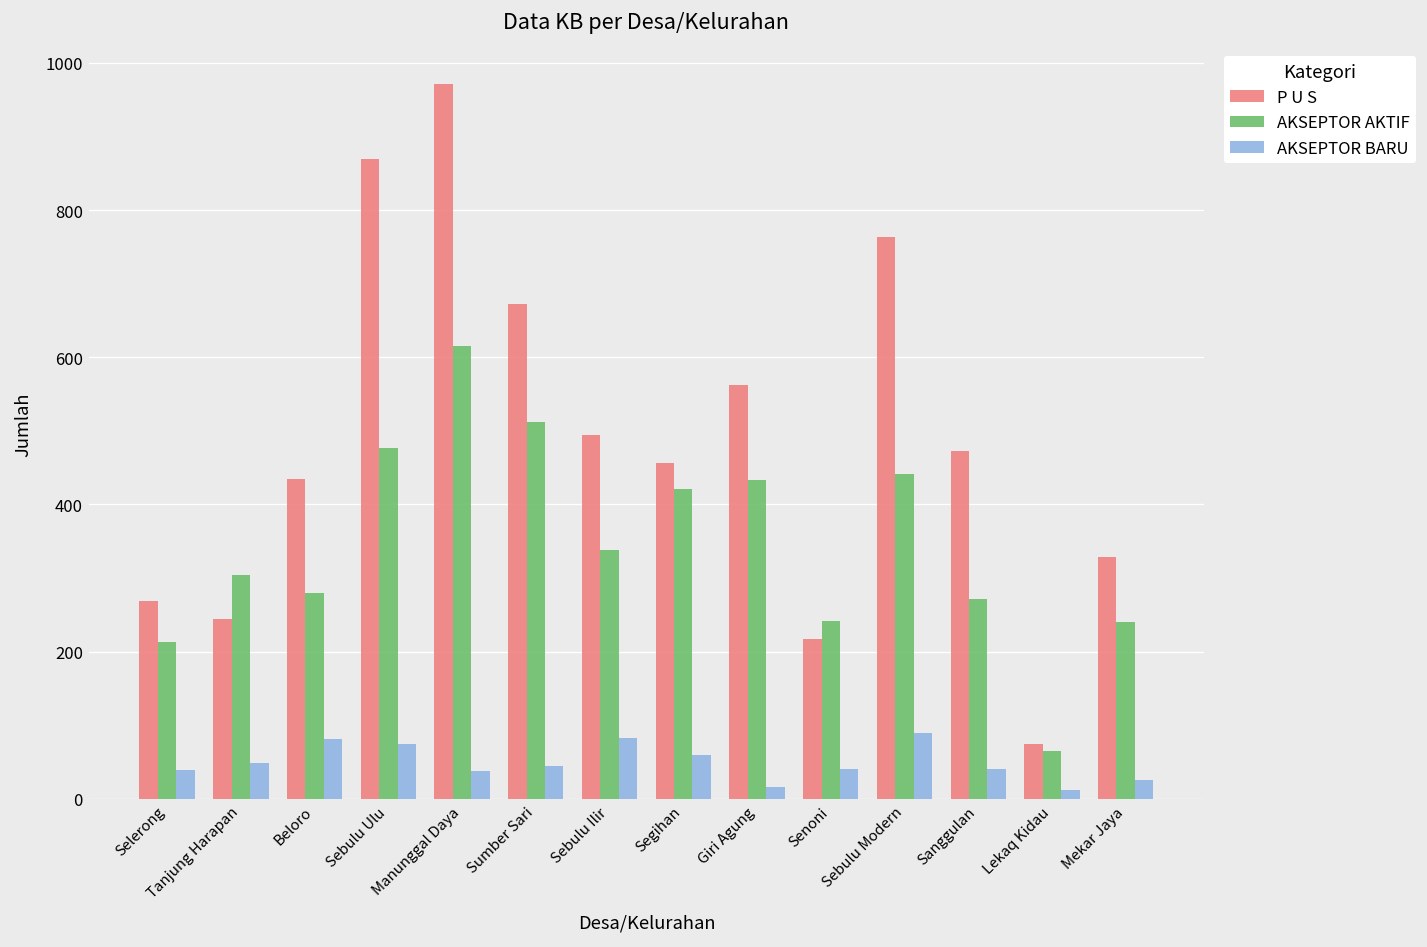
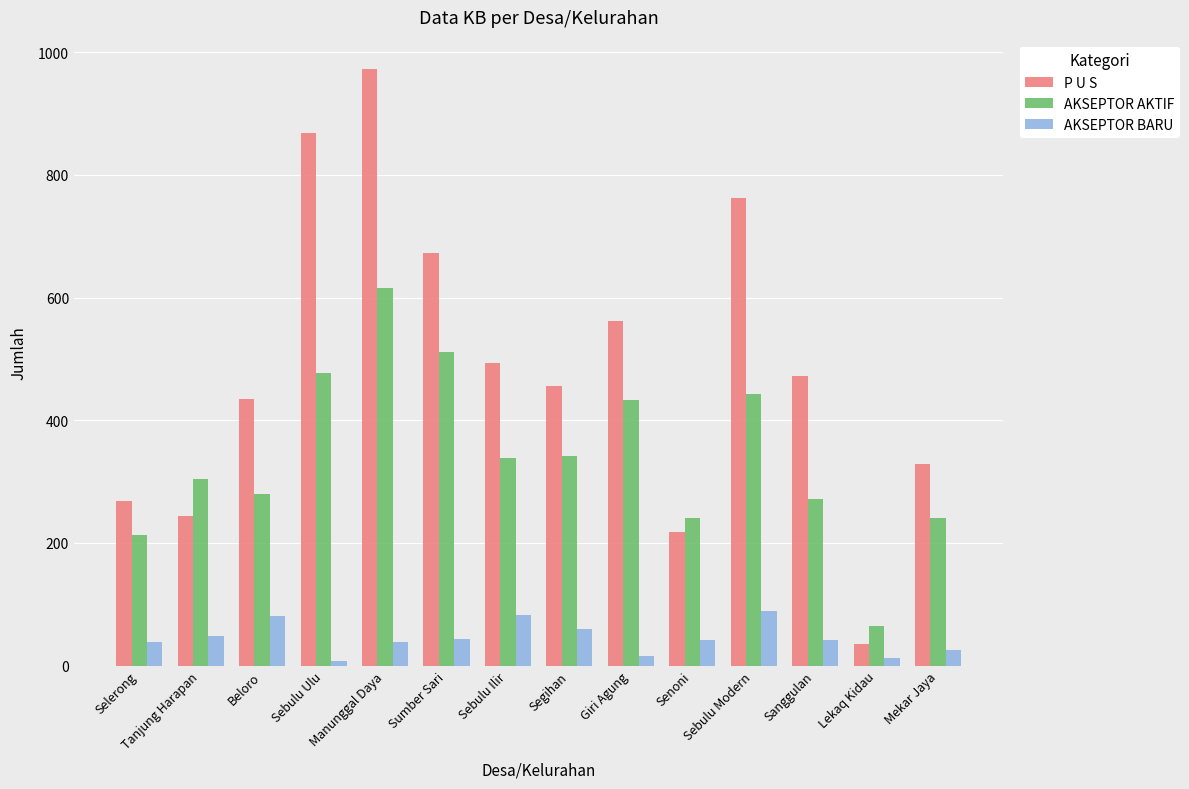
  {
    "P U S": {
      "Selerong": 270,
      "Tanjung Harapan": 240,
      "Beloro": 440,
      "Sebulu Ulu": 870,
      "Manunggal Daya": 970,
      "Sumber Sari": 670,
      "Sebulu Ilir": 490,
      "Segihan": 460,
      "Giri Agung": 560,
      "Senoni": 220,
      "Sebulu Modern": 760,
      "Sanggulan": 470,
-     "Lekaq Kidau": 80,
+     "Lekaq Kidau": 40,
      "Mekar Jaya": 330
    },
    "AKSEPTOR AKTIF": {
      "Selerong": 210,
      "Tanjung Harapan": 300,
      "Beloro": 280,
      "Sebulu Ulu": 480,
      "Manunggal Daya": 620,
      "Sumber Sari": 510,
      "Sebulu Ilir": 340,
-     "Segihan": 420,
+     "Segihan": 340,
      "Giri Agung": 430,
      "Senoni": 240,
      "Sebulu Modern": 440,
      "Sanggulan": 270,
      "Lekaq Kidau": 70,
      "Mekar Jaya": 240
    },
    "AKSEPTOR BARU": {
      "Selerong": 40,
      "Tanjung Harapan": 50,
      "Beloro": 80,
-     "Sebulu Ulu": 80,
+     "Sebulu Ulu": 10,
      "Manunggal Daya": 40,
      "Sumber Sari": 40,
      "Sebulu Ilir": 80,
      "Segihan": 60,
      "Giri Agung": 20,
      "Senoni": 40,
      "Sebulu Modern": 90,
      "Sanggulan": 40,
      "Lekaq Kidau": 10,
      "Mekar Jaya": 30
    }
  }
